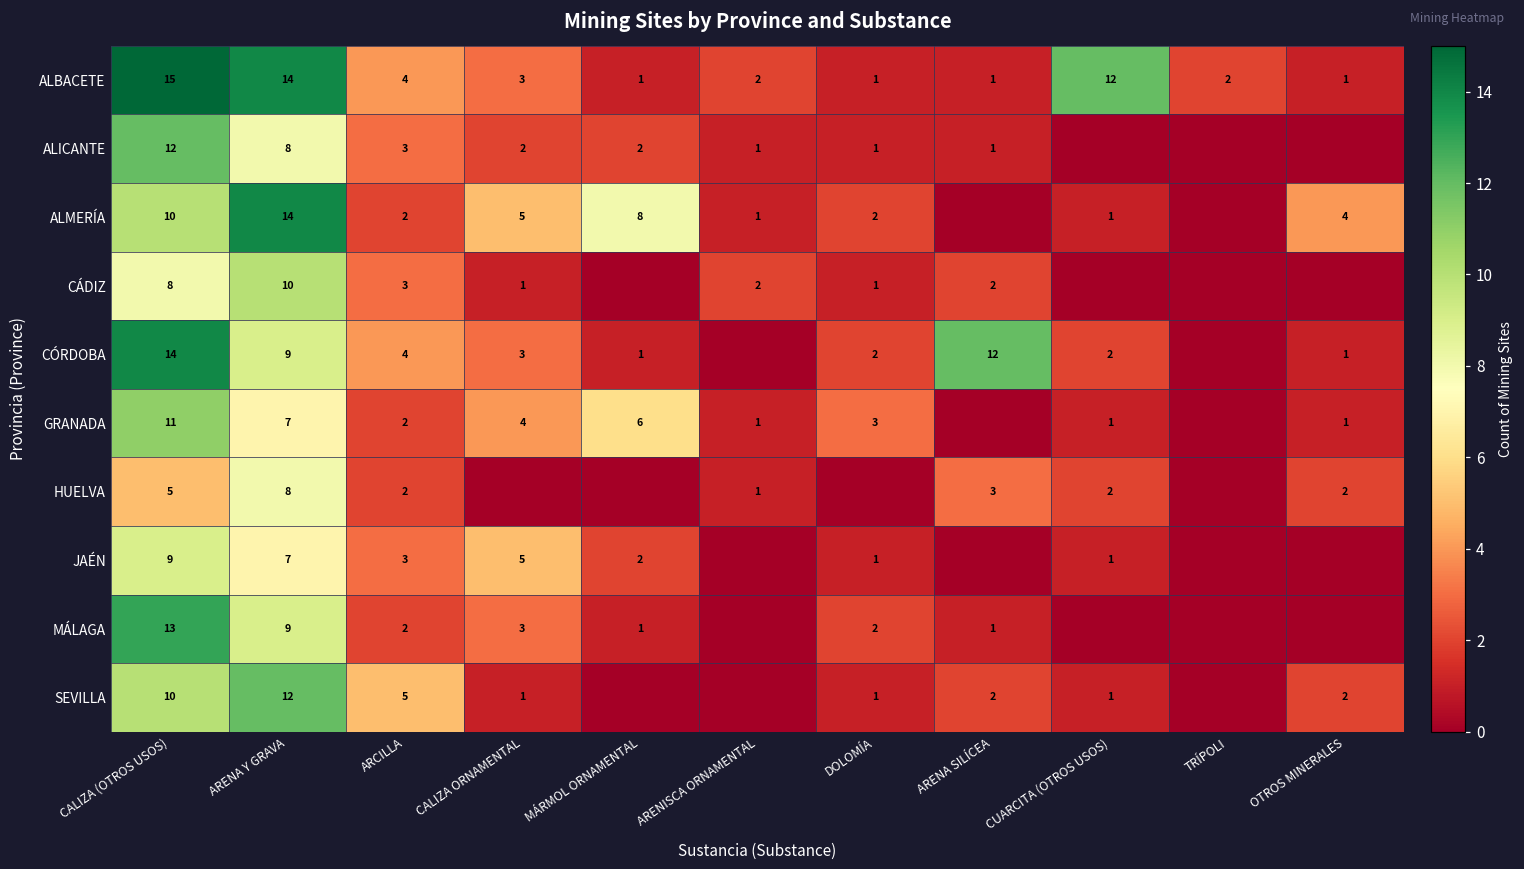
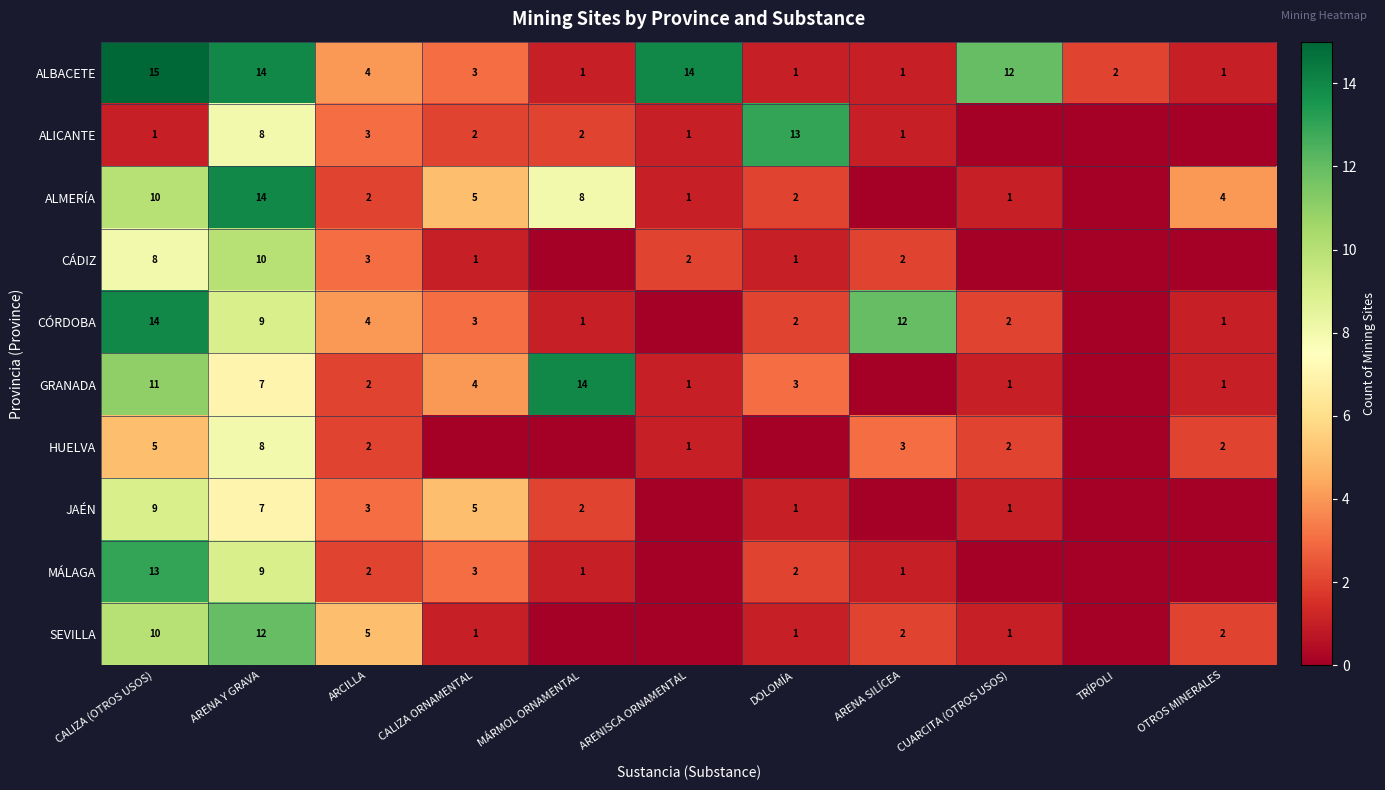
  {
    "ALBACETE": {
      "CALIZA (OTROS USOS)": 15,
      "ARENA Y GRAVA": 14,
      "ARCILLA": 4,
      "CALIZA ORNAMENTAL": 3,
      "MÁRMOL ORNAMENTAL": 1,
-     "ARENISCA ORNAMENTAL": 2,
+     "ARENISCA ORNAMENTAL": 14,
      "DOLOMÍA": 1,
      "ARENA SILÍCEA": 1,
      "CUARCITA (OTROS USOS)": 12,
      "TRÍPOLI": 2,
      "OTROS MINERALES": 1
    },
    "ALICANTE": {
-     "CALIZA (OTROS USOS)": 12,
+     "CALIZA (OTROS USOS)": 1,
      "ARENA Y GRAVA": 8,
      "ARCILLA": 3,
      "CALIZA ORNAMENTAL": 2,
      "MÁRMOL ORNAMENTAL": 2,
      "ARENISCA ORNAMENTAL": 1,
-     "DOLOMÍA": 1,
+     "DOLOMÍA": 13,
      "ARENA SILÍCEA": 1
    },
    "ALMERÍA": {
      "CALIZA (OTROS USOS)": 10,
      "ARENA Y GRAVA": 14,
      "ARCILLA": 2,
      "CALIZA ORNAMENTAL": 5,
      "MÁRMOL ORNAMENTAL": 8,
      "ARENISCA ORNAMENTAL": 1,
      "DOLOMÍA": 2,
      "CUARCITA (OTROS USOS)": 1,
      "OTROS MINERALES": 4
    },
    "CÁDIZ": {
      "CALIZA (OTROS USOS)": 8,
      "ARENA Y GRAVA": 10,
      "ARCILLA": 3,
      "CALIZA ORNAMENTAL": 1,
      "ARENISCA ORNAMENTAL": 2,
      "DOLOMÍA": 1,
      "ARENA SILÍCEA": 2
    },
    "CÓRDOBA": {
      "CALIZA (OTROS USOS)": 14,
      "ARENA Y GRAVA": 9,
      "ARCILLA": 4,
      "CALIZA ORNAMENTAL": 3,
      "MÁRMOL ORNAMENTAL": 1,
      "DOLOMÍA": 2,
      "ARENA SILÍCEA": 12,
      "CUARCITA (OTROS USOS)": 2,
      "OTROS MINERALES": 1
    },
    "GRANADA": {
      "CALIZA (OTROS USOS)": 11,
      "ARENA Y GRAVA": 7,
      "ARCILLA": 2,
      "CALIZA ORNAMENTAL": 4,
-     "MÁRMOL ORNAMENTAL": 6,
+     "MÁRMOL ORNAMENTAL": 14,
      "ARENISCA ORNAMENTAL": 1,
      "DOLOMÍA": 3,
      "CUARCITA (OTROS USOS)": 1,
      "OTROS MINERALES": 1
    },
    "HUELVA": {
      "CALIZA (OTROS USOS)": 5,
      "ARENA Y GRAVA": 8,
      "ARCILLA": 2,
      "ARENISCA ORNAMENTAL": 1,
      "ARENA SILÍCEA": 3,
      "CUARCITA (OTROS USOS)": 2,
      "OTROS MINERALES": 2
    },
    "JAÉN": {
      "CALIZA (OTROS USOS)": 9,
      "ARENA Y GRAVA": 7,
      "ARCILLA": 3,
      "CALIZA ORNAMENTAL": 5,
      "MÁRMOL ORNAMENTAL": 2,
      "DOLOMÍA": 1,
      "CUARCITA (OTROS USOS)": 1
    },
    "MÁLAGA": {
      "CALIZA (OTROS USOS)": 13,
      "ARENA Y GRAVA": 9,
      "ARCILLA": 2,
      "CALIZA ORNAMENTAL": 3,
      "MÁRMOL ORNAMENTAL": 1,
      "DOLOMÍA": 2,
      "ARENA SILÍCEA": 1
    },
    "SEVILLA": {
      "CALIZA (OTROS USOS)": 10,
      "ARENA Y GRAVA": 12,
      "ARCILLA": 5,
      "CALIZA ORNAMENTAL": 1,
      "DOLOMÍA": 1,
      "ARENA SILÍCEA": 2,
      "CUARCITA (OTROS USOS)": 1,
      "OTROS MINERALES": 2
    }
  }
